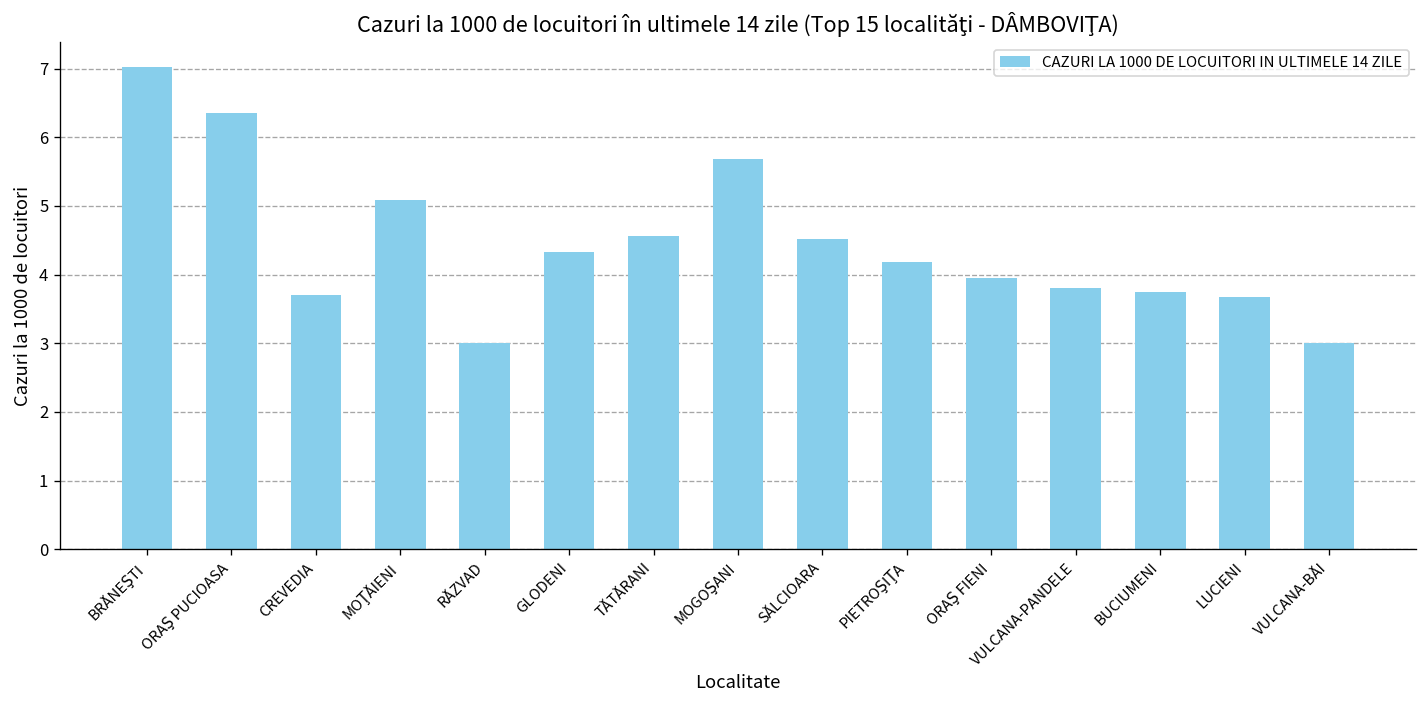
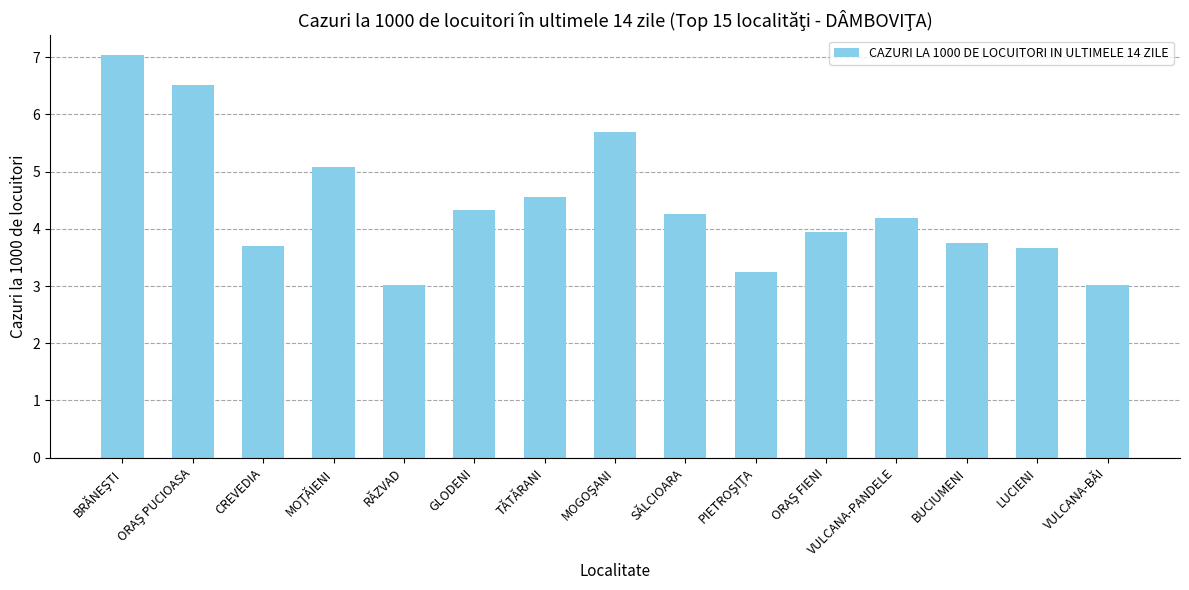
  {
    "BRĂNEŞTI": 7.0,
-   "ORAŞ PUCIOASA": 6.4,
+   "ORAŞ PUCIOASA": 6.5,
    "CREVEDIA": 3.7,
    "MOŢĂIENI": 5.1,
    "RĂZVAD": 3.0,
    "GLODENI": 4.3,
    "TĂTĂRANI": 4.6,
    "MOGOŞANI": 5.7,
-   "SĂLCIOARA": 4.5,
-   "PIETROŞIŢA": 4.2,
+   "SĂLCIOARA": 4.3,
+   "PIETROŞIŢA": 3.2,
    "ORAŞ FIENI": 4.0,
-   "VULCANA-PANDELE": 3.8,
+   "VULCANA-PANDELE": 4.2,
    "BUCIUMENI": 3.8,
    "LUCIENI": 3.7,
    "VULCANA-BĂI": 3.0
  }
